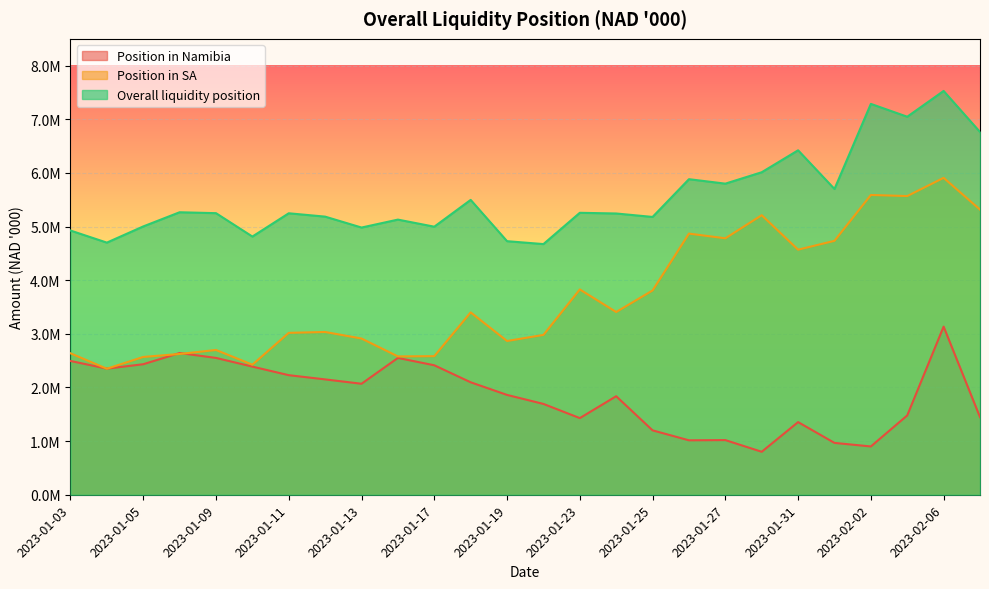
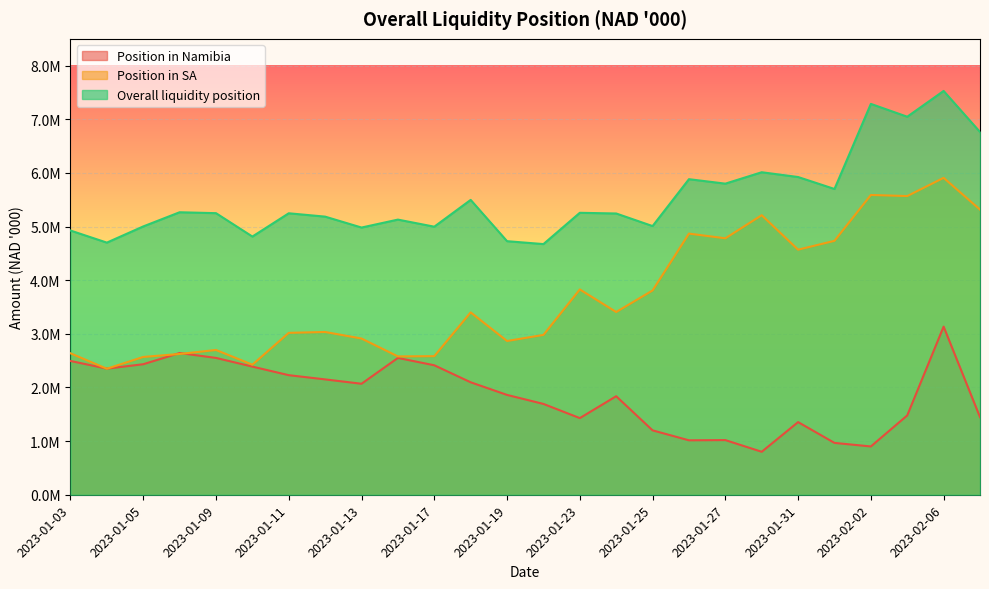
  {
    "Position in Namibia": {
      "2023-01-03": 2500000,
      "2023-01-05": 2400000,
      "2023-01-09": 2600000,
      "2023-01-11": 2200000,
      "2023-01-13": 2100000,
      "2023-01-17": 2400000,
      "2023-01-19": 1900000,
      "2023-01-23": 1400000,
      "2023-01-25": 1200000,
      "2023-01-27": 1000000,
      "2023-01-31": 1400000,
      "2023-02-02": 900000,
      "2023-02-06": 3100000
    },
    "Position in SA": {
      "2023-01-03": 2600000,
      "2023-01-05": 2600000,
      "2023-01-09": 2700000,
      "2023-01-11": 3000000,
      "2023-01-13": 2900000,
      "2023-01-17": 2600000,
      "2023-01-19": 2900000,
      "2023-01-23": 3800000,
      "2023-01-25": 3800000,
      "2023-01-27": 4800000,
      "2023-01-31": 4600000,
      "2023-02-02": 5600000,
      "2023-02-06": 5900000
    },
    "Overall liquidity position": {
      "2023-01-03": 4900000,
      "2023-01-05": 5000000,
      "2023-01-09": 5200000,
      "2023-01-11": 5200000,
      "2023-01-13": 5000000,
      "2023-01-17": 5000000,
      "2023-01-19": 4700000,
      "2023-01-23": 5300000,
-     "2023-01-25": 5200000,
+     "2023-01-25": 5000000,
      "2023-01-27": 5800000,
-     "2023-01-31": 6400000,
+     "2023-01-31": 5900000,
      "2023-02-02": 7300000,
      "2023-02-06": 7500000
    }
  }
